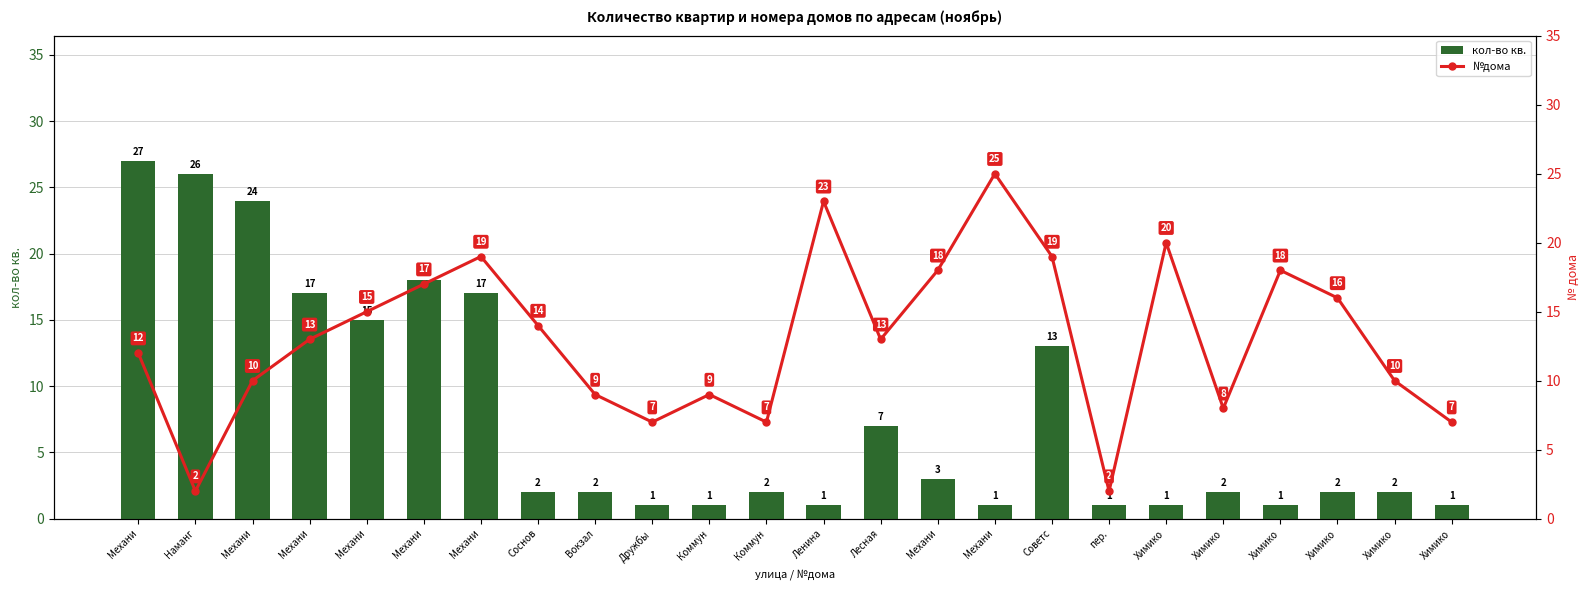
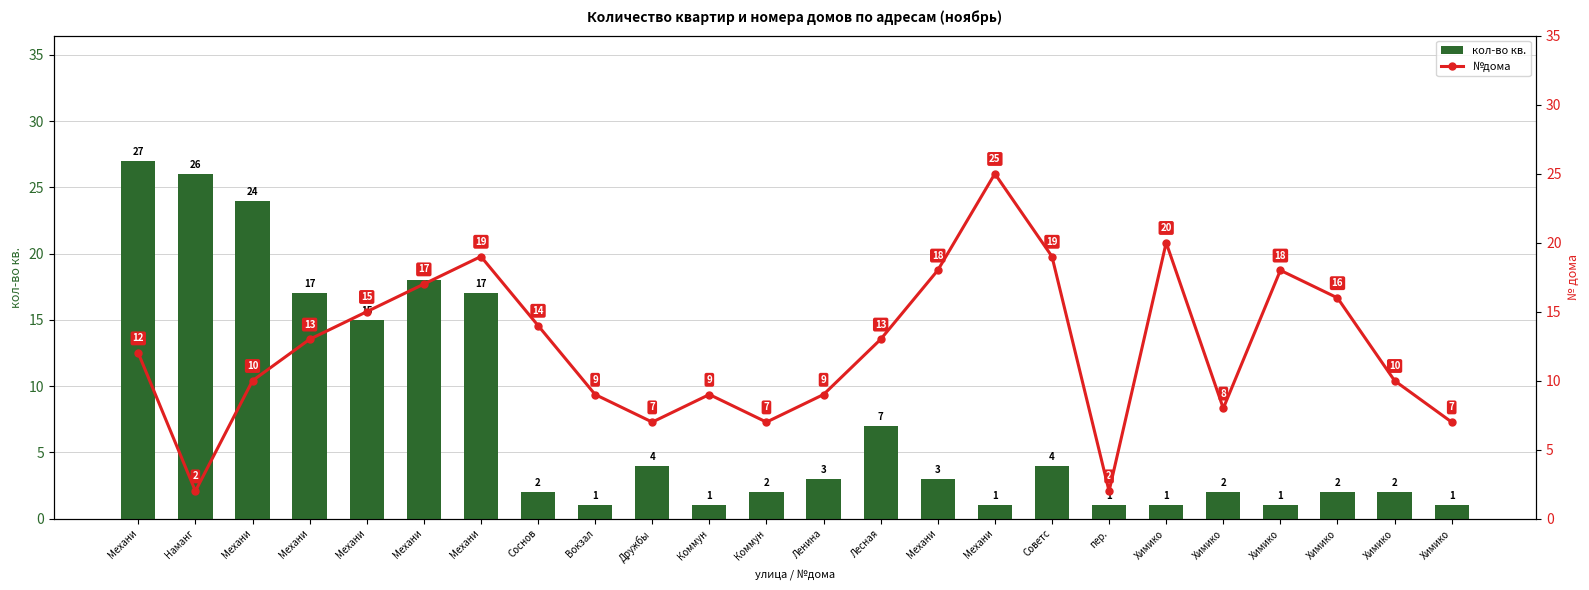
  {
    "кол-во кв.": {
      "Наманг": 26,
      "Соснов": 2,
-     "Вокзал": 2,
-     "Дружбы": 1,
-     "Ленина": 1,
+     "Вокзал": 1,
+     "Дружбы": 4,
+     "Ленина": 3,
      "Лесная": 7,
-     "Советс": 13
+     "Советс": 4
    },
    "№дома": {
-     "Ленина": 23
+     "Ленина": 9
    }
  }
